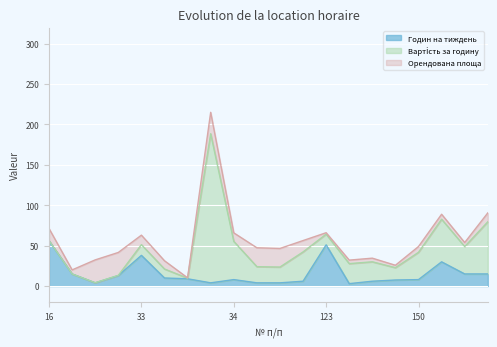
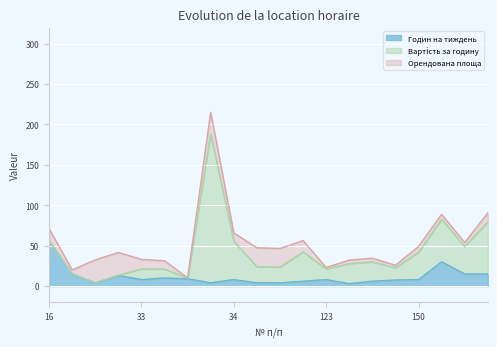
  {
    "Годин на тиждень": {
-     "33": 40,
+     "33": 10,
      "34": 10,
-     "123": 50,
+     "123": 10,
      "150": 10
    }
  }
